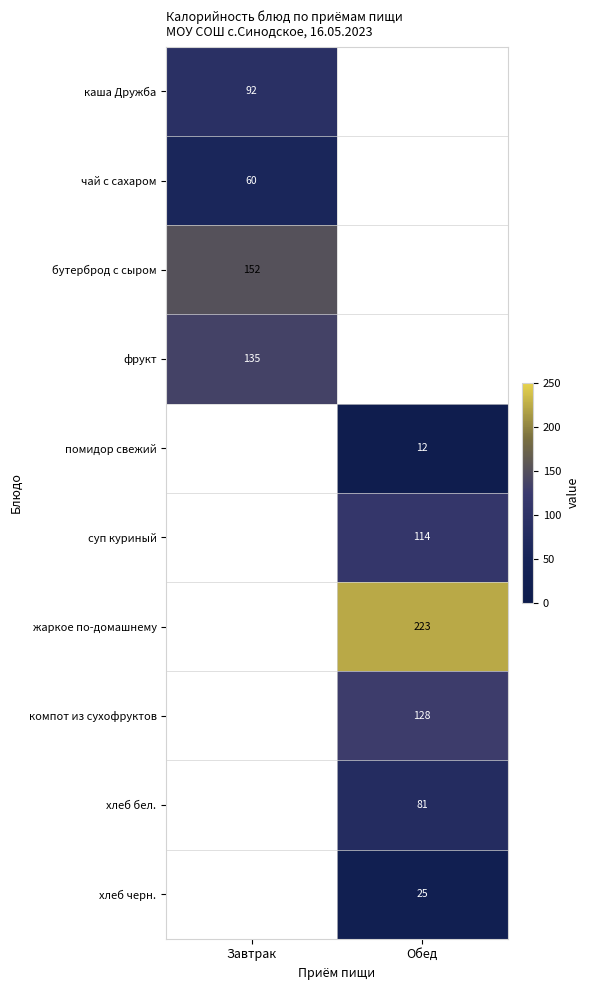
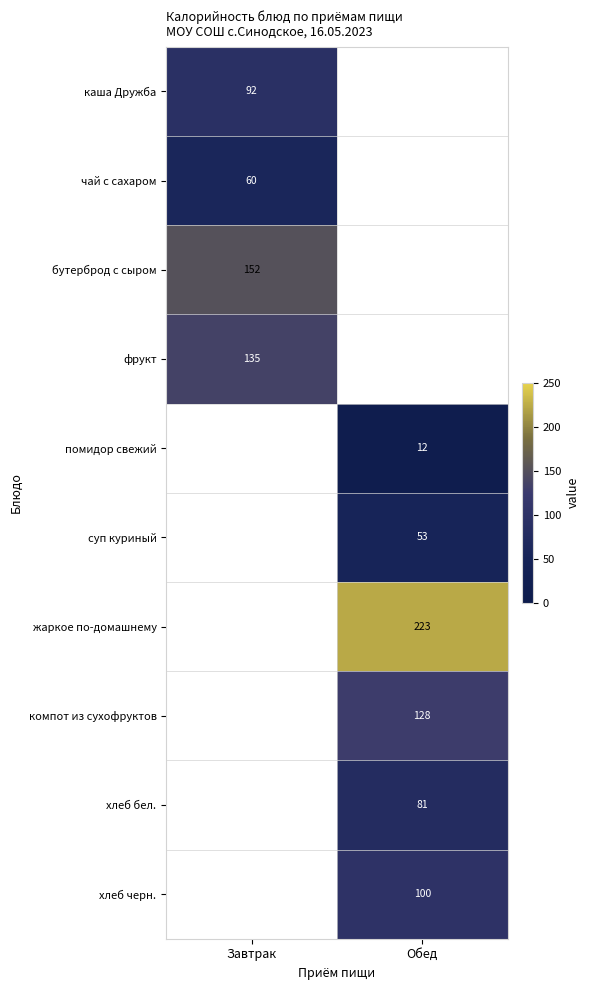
  {
    "каша Дружба": {
      "Завтрак": 92
    },
    "чай с сахаром": {
      "Завтрак": 60
    },
    "бутерброд с сыром": {
      "Завтрак": 152
    },
    "фрукт": {
      "Завтрак": 135
    },
    "помидор свежий": {
      "Обед": 12
    },
    "суп куриный": {
-     "Обед": 114
+     "Обед": 53
    },
    "жаркое по-домашнему": {
      "Обед": 223
    },
    "компот из сухофруктов": {
      "Обед": 128
    },
    "хлеб бел.": {
      "Обед": 81
    },
    "хлеб черн.": {
-     "Обед": 25
+     "Обед": 100
    }
  }
